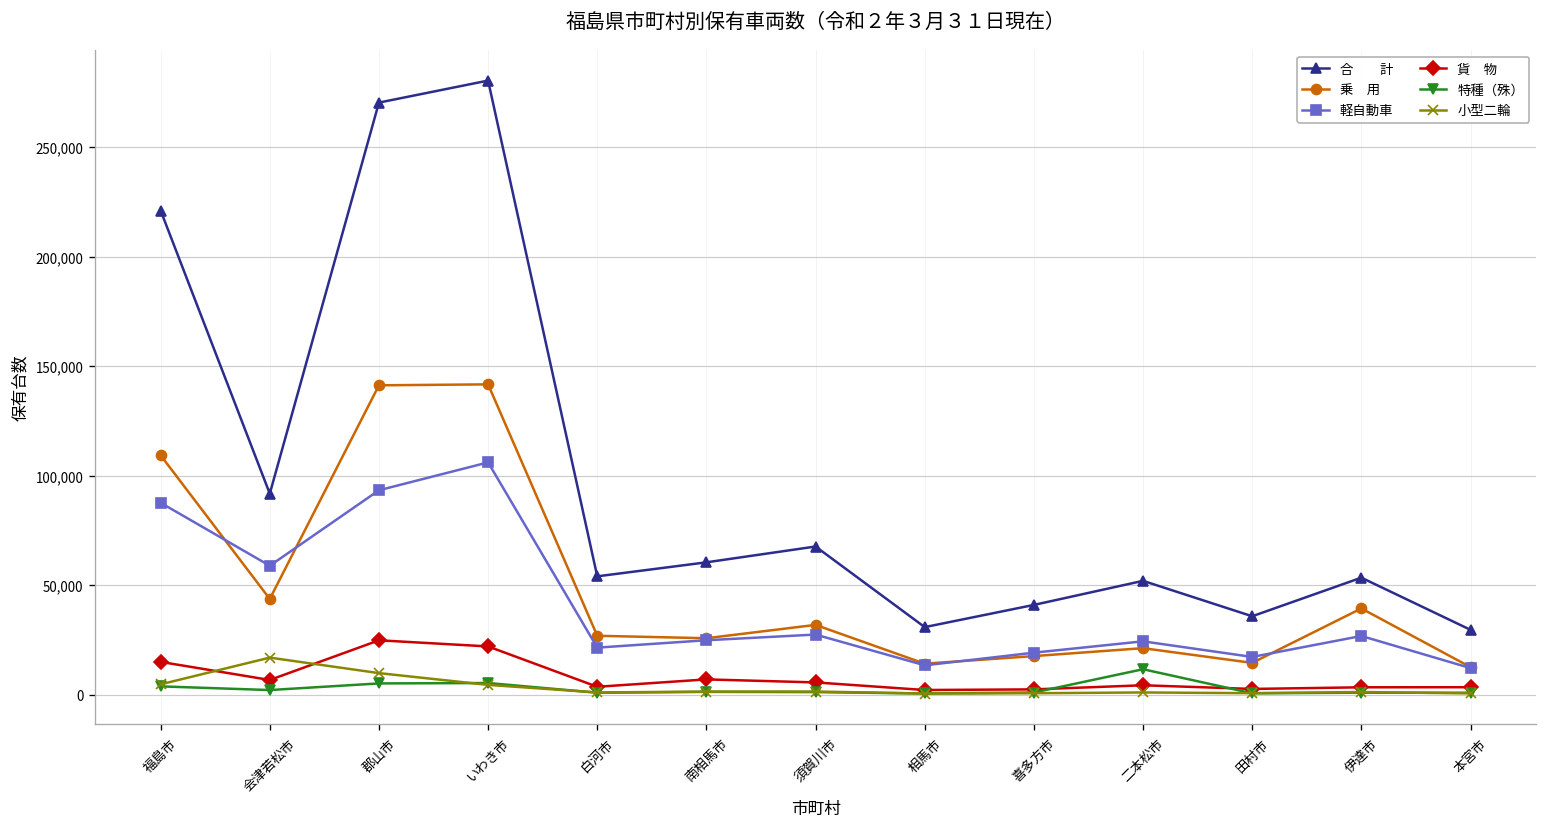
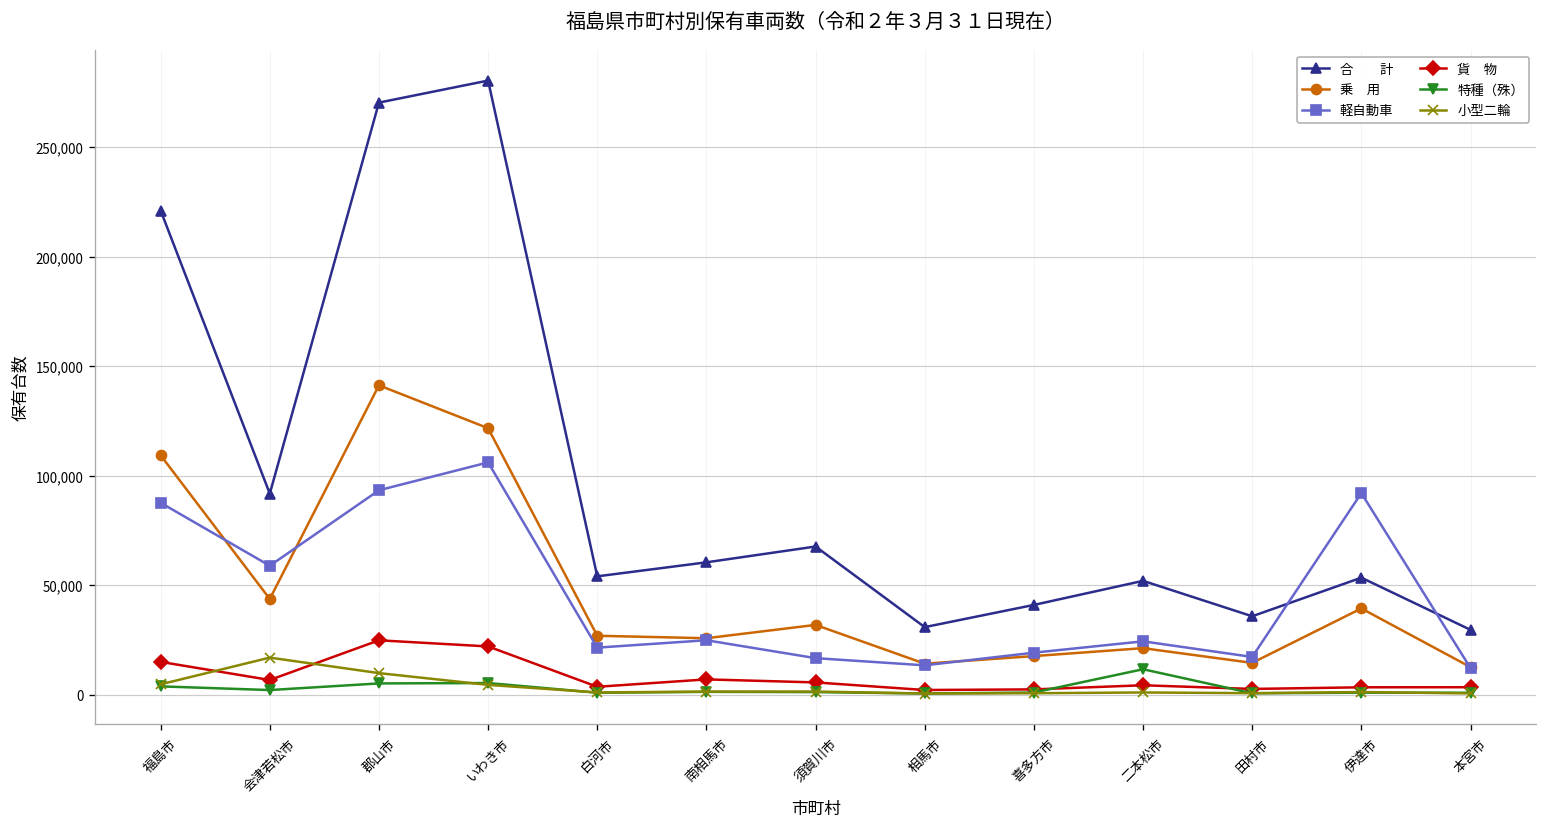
  {
    "合 計": {
      "福島市": "221,000",
      "会津若松市": "92,000",
      "郡山市": "270,000",
      "いわき市": "280,000",
      "白河市": "54,000",
      "南相馬市": "60,000",
      "須賀川市": "68,000",
      "相馬市": "31,000",
      "喜多方市": "41,000",
      "二本松市": "52,000",
      "田村市": "36,000",
      "伊達市": "53,000",
      "本宮市": "30,000"
    },
    "乗 用": {
      "福島市": "109,000",
      "会津若松市": "44,000",
      "郡山市": "141,000",
-     "いわき市": "142,000",
+     "いわき市": "122,000",
      "白河市": "27,000",
      "須賀川市": "32,000",
      "喜多方市": "18,000",
      "二本松市": "21,000",
      "田村市": "15,000",
      "伊達市": "39,000"
    },
    "軽自動車": {
      "福島市": "88,000",
      "会津若松市": "59,000",
      "郡山市": "93,000",
      "いわき市": "106,000",
      "白河市": "21,000",
-     "須賀川市": "27,000",
+     "須賀川市": "17,000",
      "喜多方市": "19,000",
      "二本松市": "24,000",
      "田村市": "17,000",
-     "伊達市": "27,000"
+     "伊達市": "92,000"
    },
    "貨 物": {
      "福島市": "15,000",
      "会津若松市": "7,000",
      "郡山市": "25,000",
      "いわき市": "22,000",
      "白河市": "4,000",
      "南相馬市": "7,000",
      "須賀川市": "6,000",
      "相馬市": "2,000",
      "喜多方市": "2,000",
      "二本松市": "4,000",
      "田村市": "3,000",
      "伊達市": "3,000",
      "本宮市": "3,000"
    },
    "特種（殊）": {
      "会津若松市": "2,000",
      "郡山市": "5,000",
      "二本松市": "12,000"
    },
    "小型二輪": {
      "会津若松市": "17,000",
      "郡山市": "10,000",
      "二本松市": "1,000"
    }
  }
